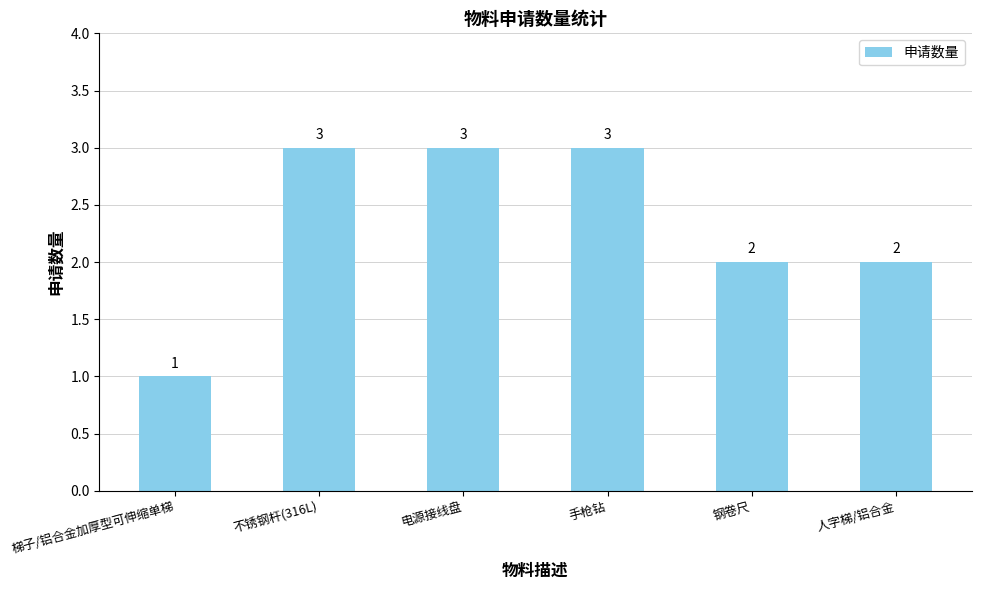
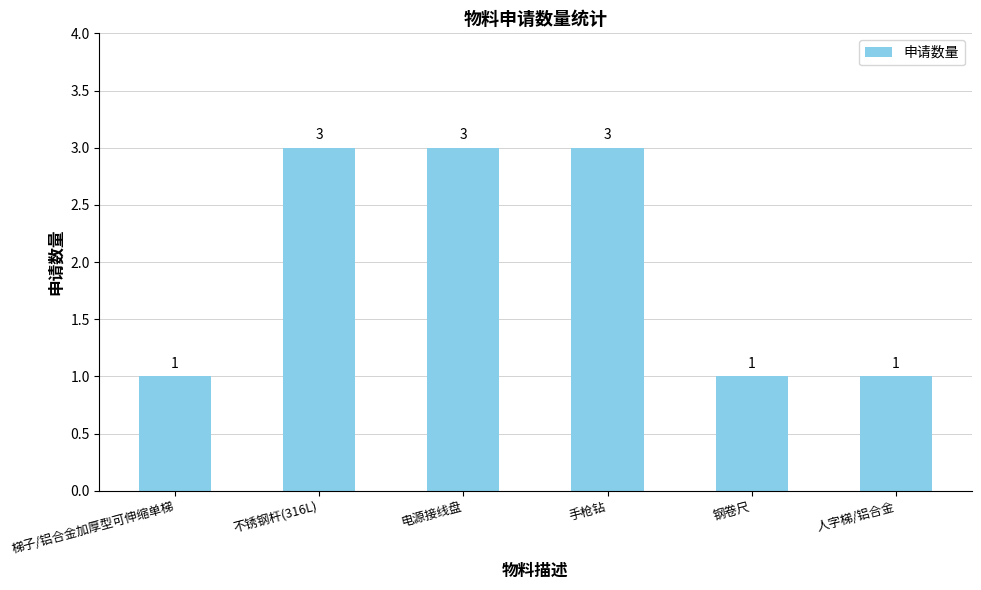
  {
    "梯子/铝合金加厚型可伸缩单梯": 1,
    "不锈钢杆(316L)": 3,
    "电源接线盘": 3,
    "手枪钻": 3,
-   "钢卷尺": 2,
-   "人字梯/铝合金": 2
+   "钢卷尺": 1,
+   "人字梯/铝合金": 1
  }
